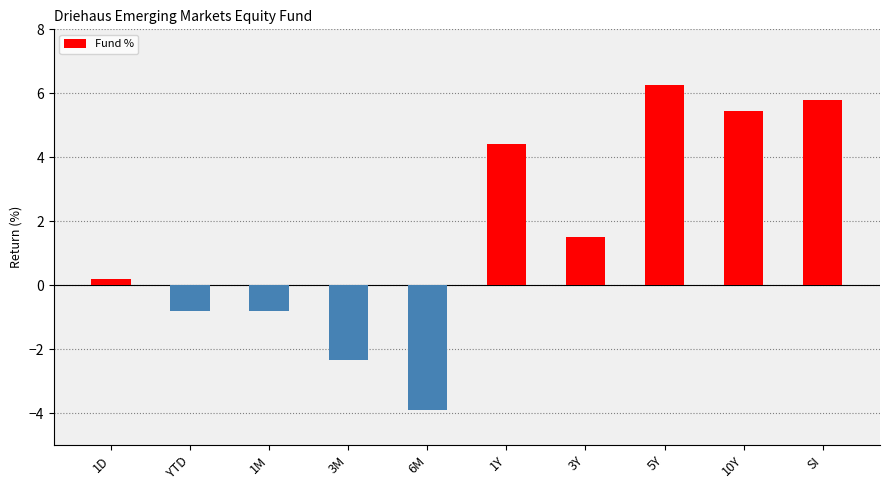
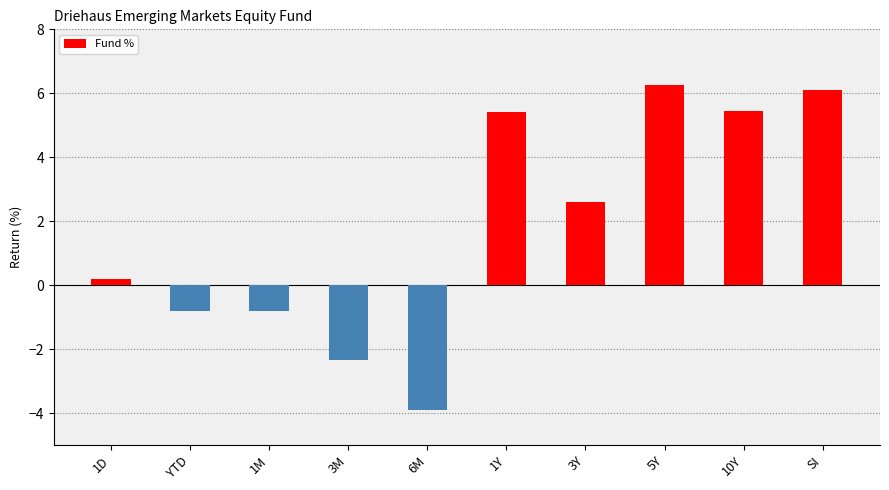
  {
    "1D": 0.2,
    "YTD": -0.8,
    "1M": -0.8,
    "3M": -2.3,
    "6M": -3.9,
-   "1Y": 4.4,
-   "3Y": 1.5,
+   "1Y": 5.4,
+   "3Y": 2.6,
    "5Y": 6.3,
    "10Y": 5.4,
-   "SI": 5.8
+   "SI": 6.1
  }
